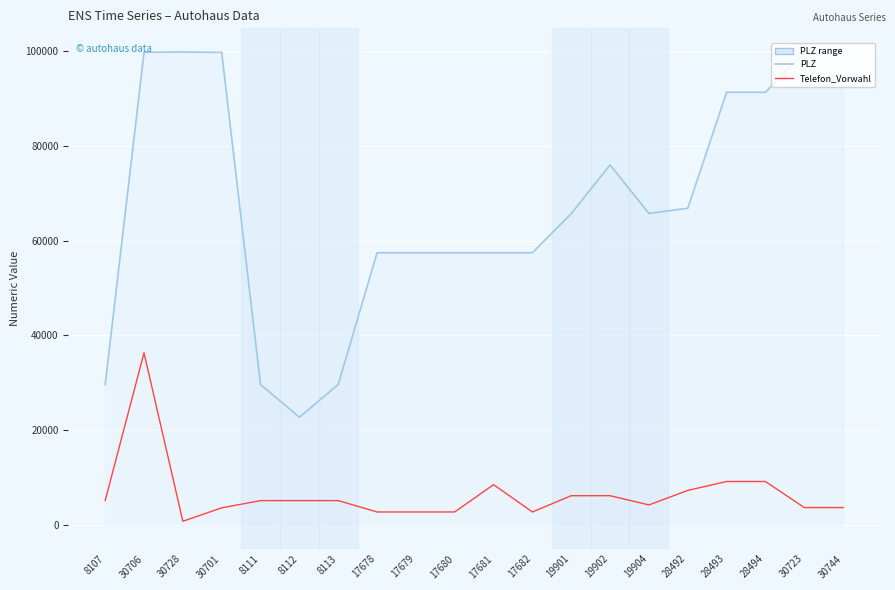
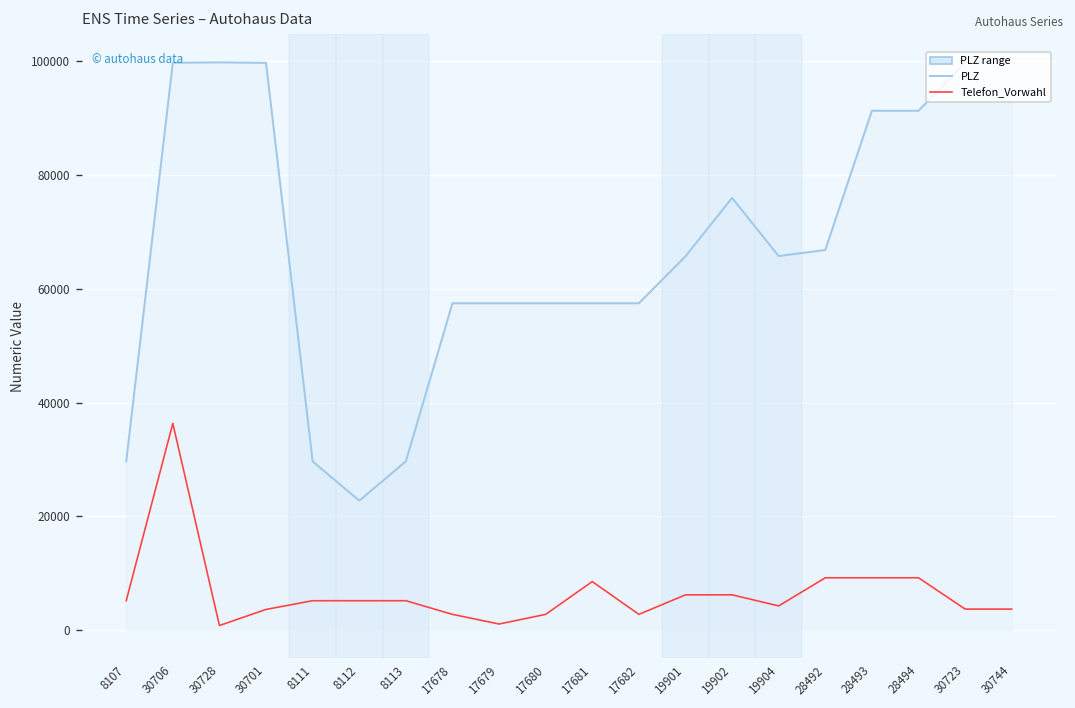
  {
    "PLZ range": {
      "8107": 30000,
      "30706": 100000,
      "30728": 100000,
      "30701": 100000,
      "17678": 57000,
      "17679": 57000,
      "17680": 57000,
      "17681": 57000,
      "17682": 57000,
      "28492": 67000,
      "28493": 91000,
      "28494": 91000
    },
    "Telefon_Vorwahl": {
      "8107": 5000,
      "30706": 36000,
      "30728": 1000,
      "30701": 4000,
      "17678": 3000,
-     "17679": 3000,
+     "17679": 1000,
      "17680": 3000,
      "17681": 9000,
      "17682": 3000,
-     "28492": 7000,
+     "28492": 9000,
      "28493": 9000,
      "28494": 9000,
      "30723": 4000,
      "30744": 4000
    }
  }
